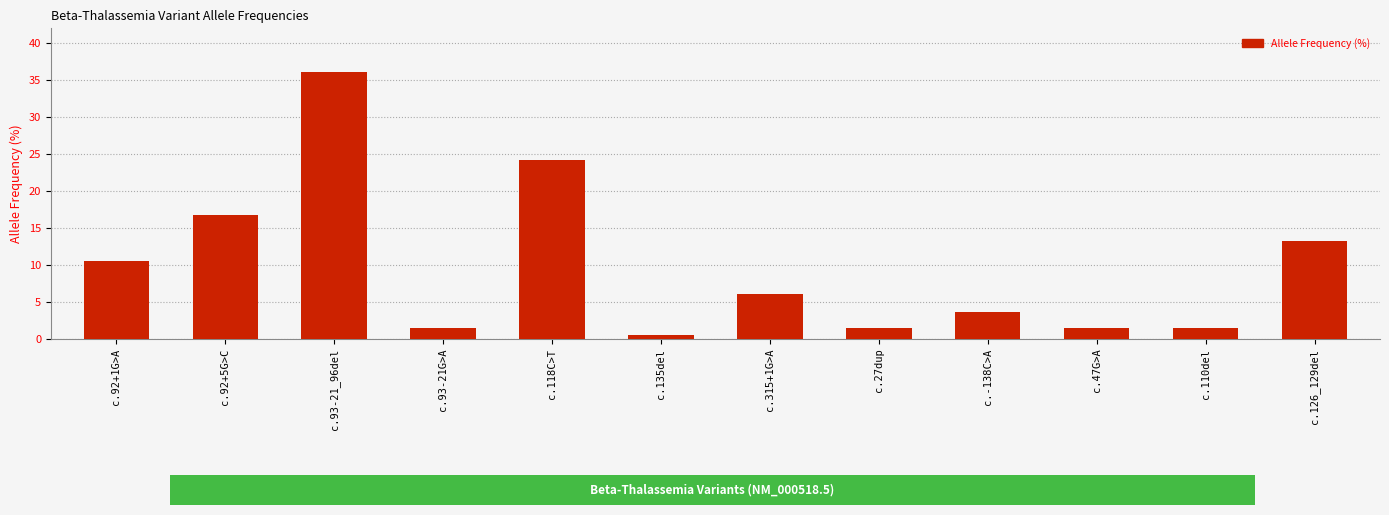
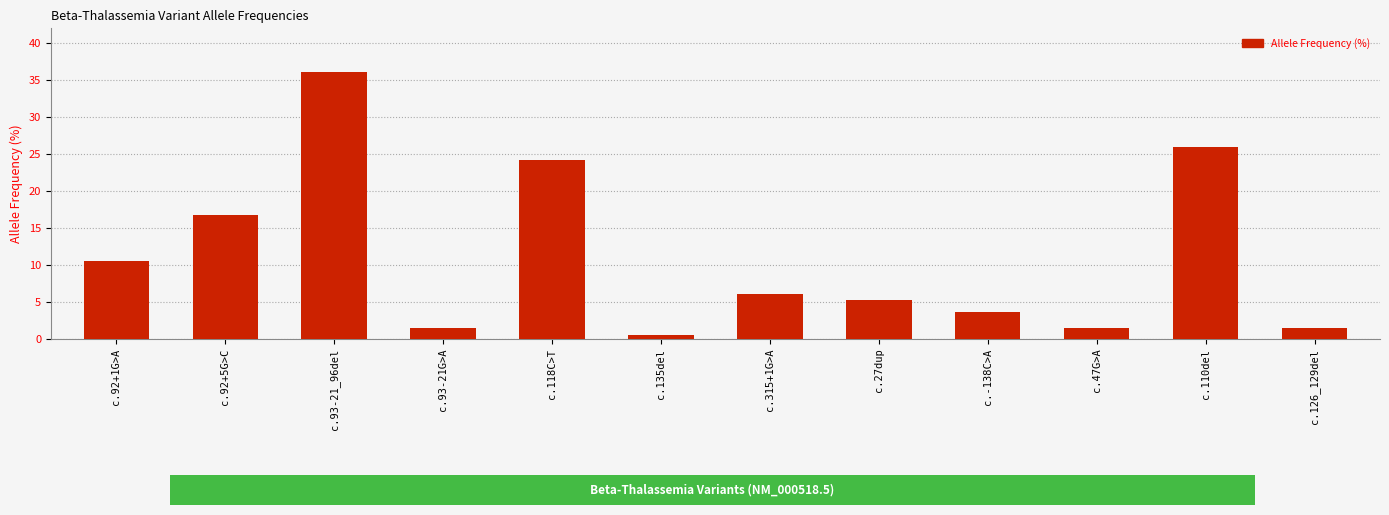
  {
    "c.92+1G>A": 11,
    "c.92+5G>C": 17,
    "c.93-21_96del": 36,
    "c.93-21G>A": 2,
    "c.118C>T": 24,
    "c.135del": 1,
    "c.315+1G>A": 6,
-   "c.27dup": 2,
+   "c.27dup": 5,
    "c.-138C>A": 4,
    "c.47G>A": 2,
-   "c.110del": 2,
-   "c.126_129del": 13
+   "c.110del": 26,
+   "c.126_129del": 2
  }
